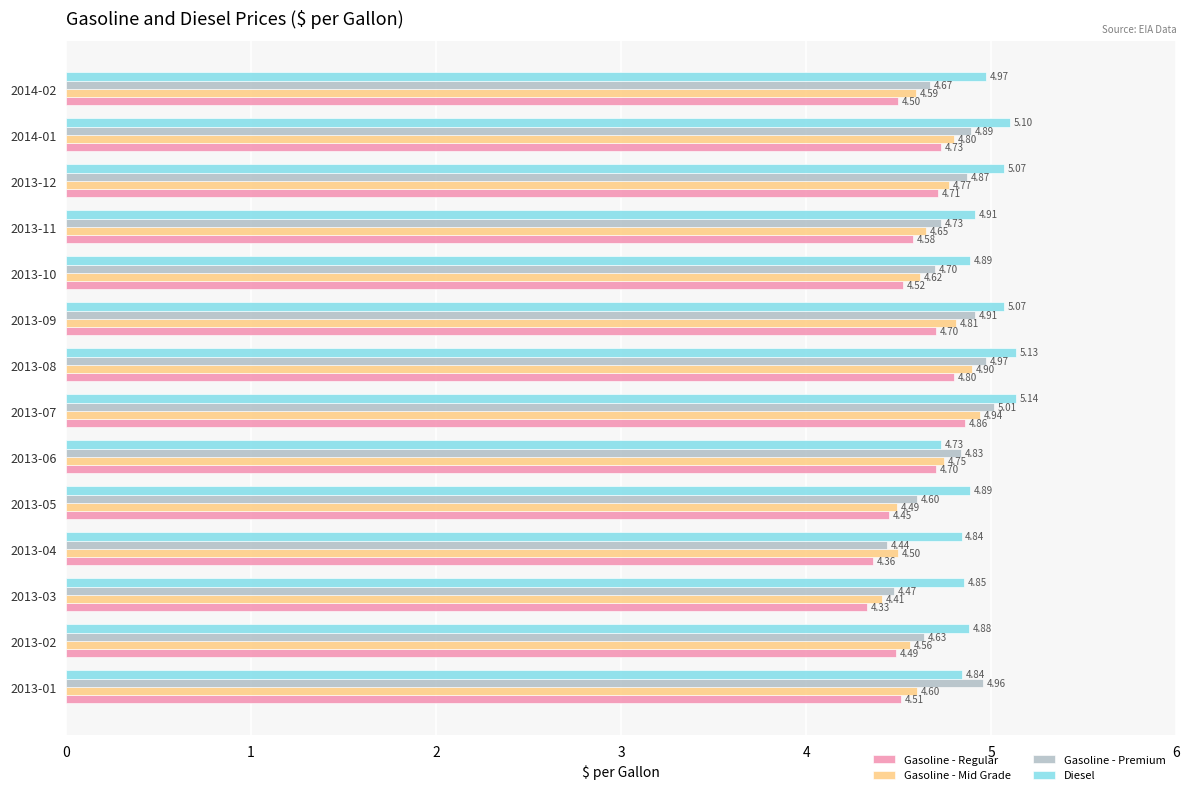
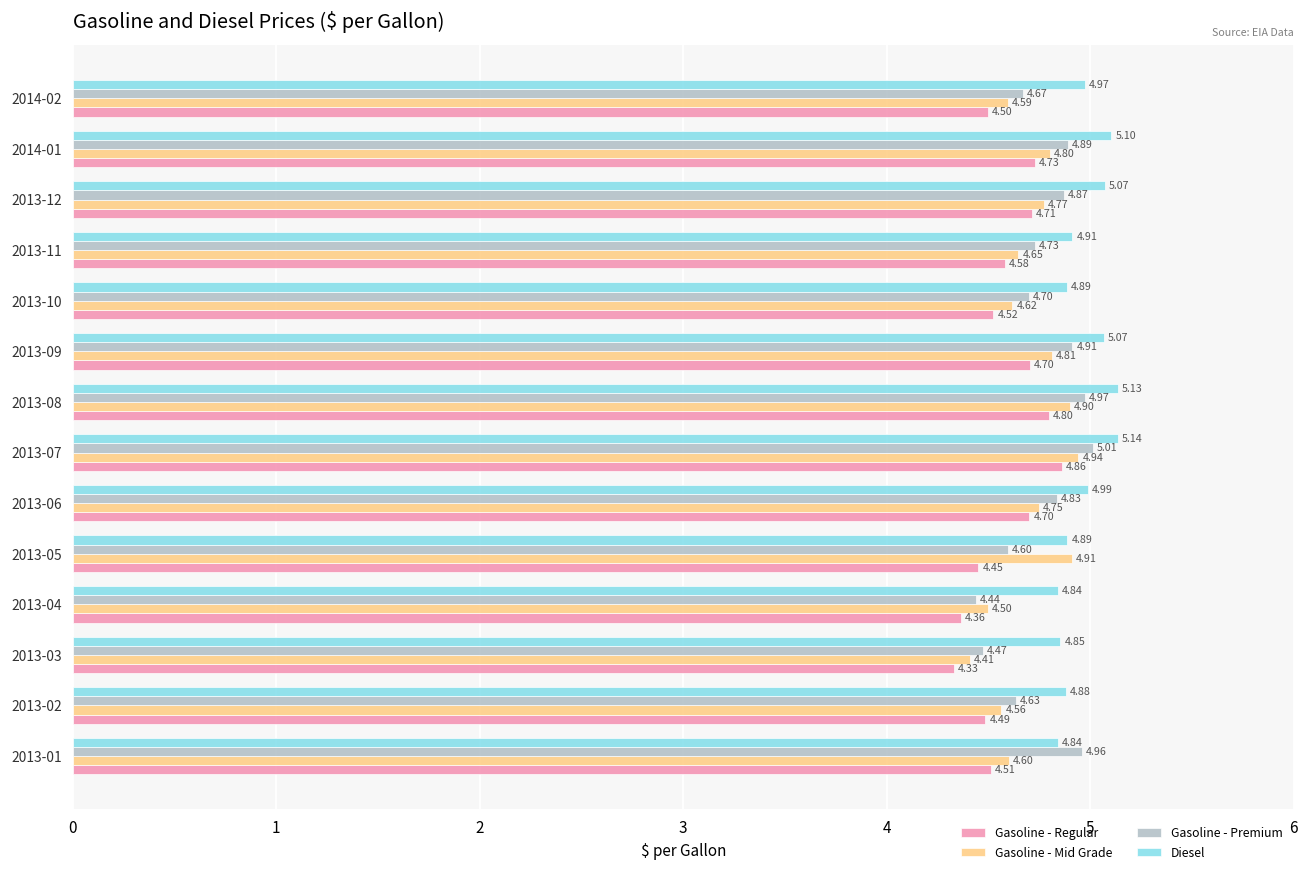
  {
    "Gasoline - Regular": {
      "2014-02": 4.50,
      "2014-01": 4.73,
      "2013-12": 4.71,
      "2013-11": 4.58,
      "2013-10": 4.52,
      "2013-09": 4.70,
      "2013-08": 4.80,
      "2013-07": 4.86,
      "2013-06": 4.70,
      "2013-05": 4.45,
      "2013-04": 4.36,
      "2013-03": 4.33,
      "2013-02": 4.49,
      "2013-01": 4.51
    },
    "Gasoline - Mid Grade": {
      "2014-02": 4.59,
      "2014-01": 4.80,
      "2013-12": 4.77,
      "2013-11": 4.65,
      "2013-10": 4.62,
      "2013-09": 4.81,
      "2013-08": 4.90,
      "2013-07": 4.94,
      "2013-06": 4.75,
-     "2013-05": 4.49,
+     "2013-05": 4.91,
      "2013-04": 4.50,
      "2013-03": 4.41,
      "2013-02": 4.56,
      "2013-01": 4.60
    },
    "Gasoline - Premium": {
      "2014-02": 4.67,
      "2014-01": 4.89,
      "2013-12": 4.87,
      "2013-11": 4.73,
      "2013-10": 4.70,
      "2013-09": 4.91,
      "2013-08": 4.97,
      "2013-07": 5.01,
      "2013-06": 4.83,
      "2013-05": 4.60,
      "2013-04": 4.44,
      "2013-03": 4.47,
      "2013-02": 4.63,
      "2013-01": 4.96
    },
    "Diesel": {
      "2014-02": 4.97,
      "2014-01": 5.10,
      "2013-12": 5.07,
      "2013-11": 4.91,
      "2013-10": 4.89,
      "2013-09": 5.07,
      "2013-08": 5.13,
      "2013-07": 5.14,
-     "2013-06": 4.73,
+     "2013-06": 4.99,
      "2013-05": 4.89,
      "2013-04": 4.84,
      "2013-03": 4.85,
      "2013-02": 4.88,
      "2013-01": 4.84
    }
  }
